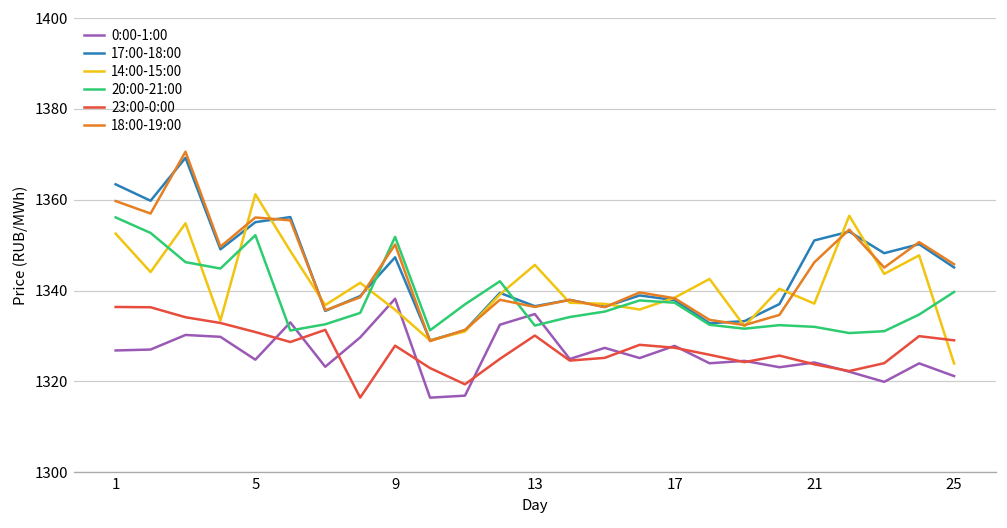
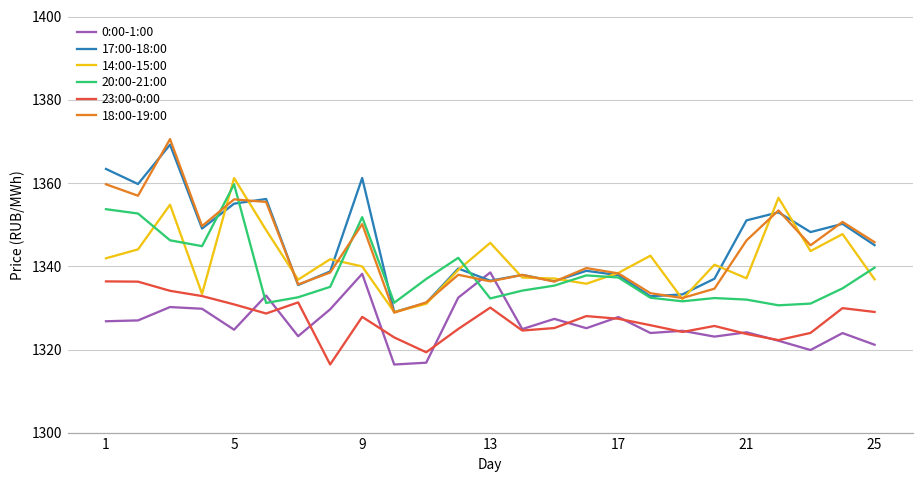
  {
    "0:00-1:00": {
      "1": 1327,
      "5": 1325,
      "9": 1338,
-     "13": 1335,
+     "13": 1339,
      "25": 1321
    },
    "17:00-18:00": {
      "1": 1363,
      "5": 1355,
-     "9": 1347,
+     "9": 1361,
      "21": 1351,
      "25": 1345
    },
    "14:00-15:00": {
-     "1": 1353,
+     "1": 1342,
      "5": 1361,
-     "9": 1336,
+     "9": 1340,
      "13": 1346,
      "21": 1337,
-     "25": 1324
+     "25": 1337
    },
    "20:00-21:00": {
-     "1": 1356,
-     "5": 1352,
+     "1": 1354,
+     "5": 1360,
      "9": 1352,
      "13": 1332,
      "21": 1332,
      "25": 1340
    }
  }
